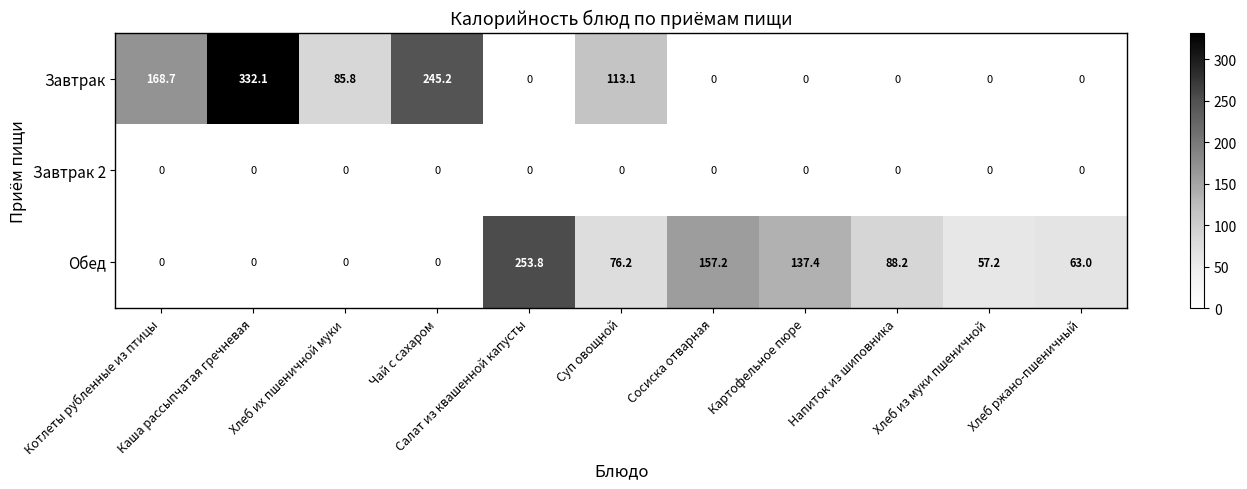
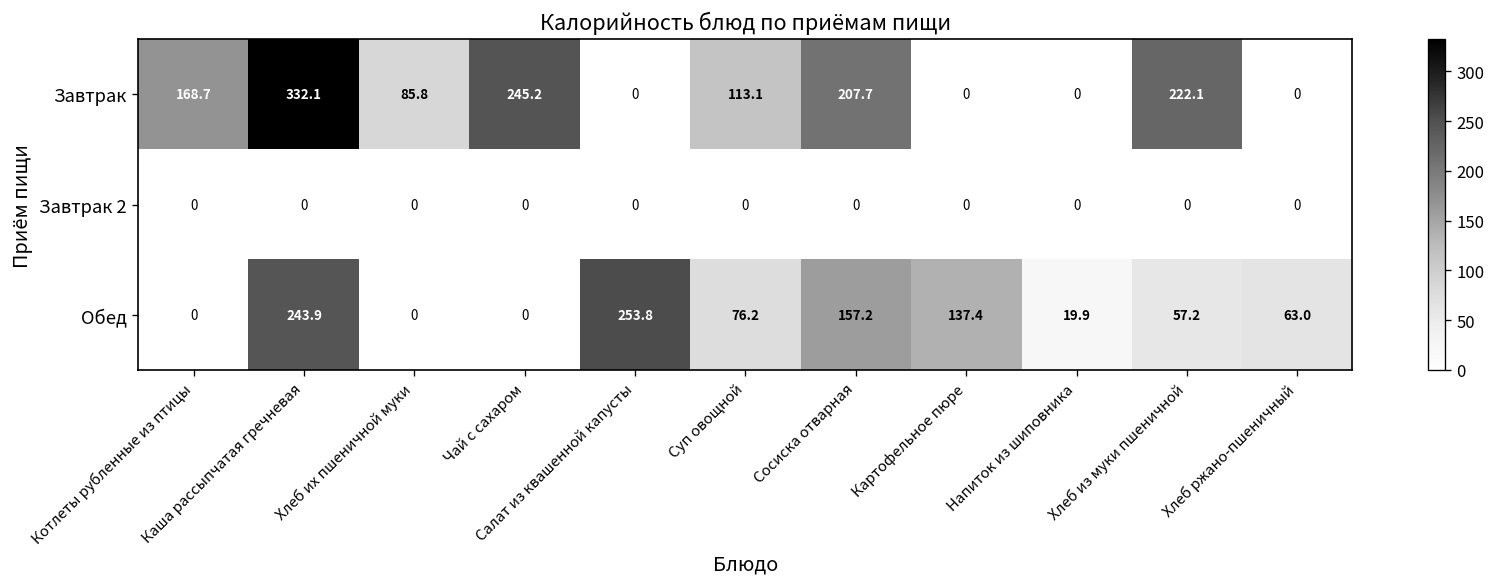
  {
    "Завтрак": {
      "Котлеты рубленные из птицы": 168.7,
      "Каша рассыпчатая гречневая": 332.1,
      "Хлеб их пшеничной муки": 85.8,
      "Чай с сахаром": 245.2,
      "Салат из квашенной капусты": 0,
      "Суп овощной": 113.1,
-     "Сосиска отварная": 0,
+     "Сосиска отварная": 207.7,
      "Картофельное пюре": 0,
      "Напиток из шиповника": 0,
-     "Хлеб из муки пшеничной": 0,
+     "Хлеб из муки пшеничной": 222.1,
      "Хлеб ржано-пшеничный": 0
    },
    "Завтрак 2": {
      "Котлеты рубленные из птицы": 0,
      "Каша рассыпчатая гречневая": 0,
      "Хлеб их пшеничной муки": 0,
      "Чай с сахаром": 0,
      "Салат из квашенной капусты": 0,
      "Суп овощной": 0,
      "Сосиска отварная": 0,
      "Картофельное пюре": 0,
      "Напиток из шиповника": 0,
      "Хлеб из муки пшеничной": 0,
      "Хлеб ржано-пшеничный": 0
    },
    "Обед": {
      "Котлеты рубленные из птицы": 0,
-     "Каша рассыпчатая гречневая": 0,
+     "Каша рассыпчатая гречневая": 243.9,
      "Хлеб их пшеничной муки": 0,
      "Чай с сахаром": 0,
      "Салат из квашенной капусты": 253.8,
      "Суп овощной": 76.2,
      "Сосиска отварная": 157.2,
      "Картофельное пюре": 137.4,
-     "Напиток из шиповника": 88.2,
+     "Напиток из шиповника": 19.9,
      "Хлеб из муки пшеничной": 57.2,
      "Хлеб ржано-пшеничный": 63.0
    }
  }
